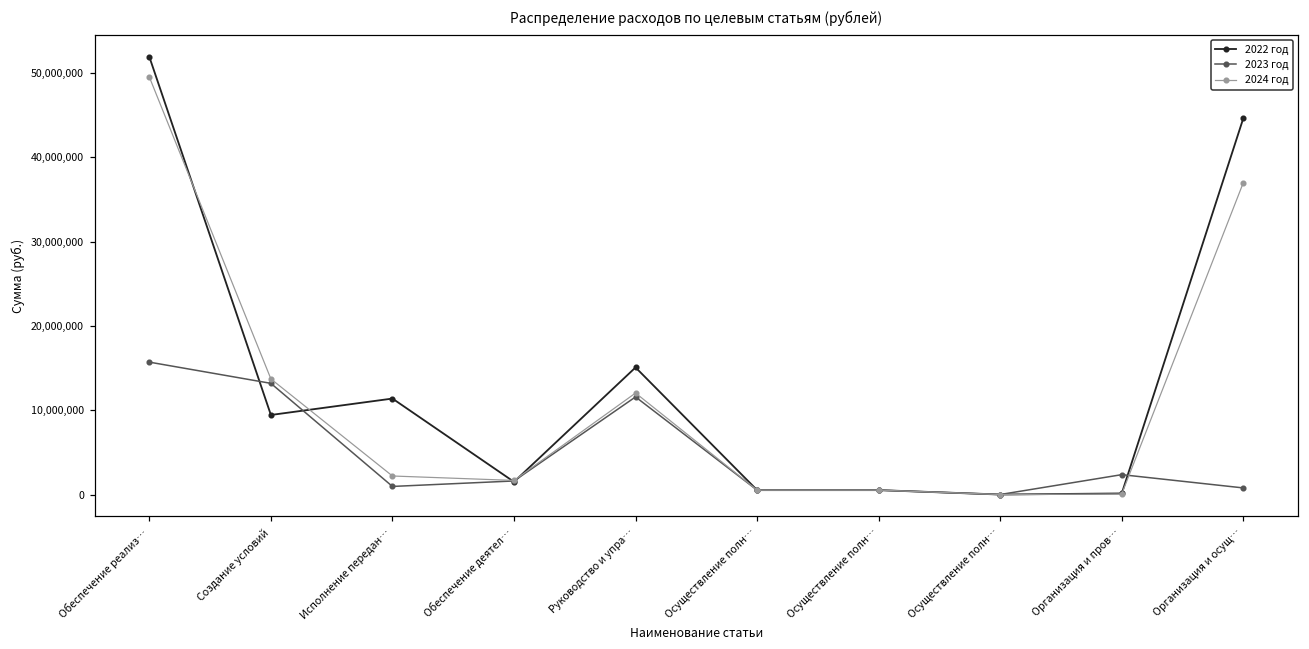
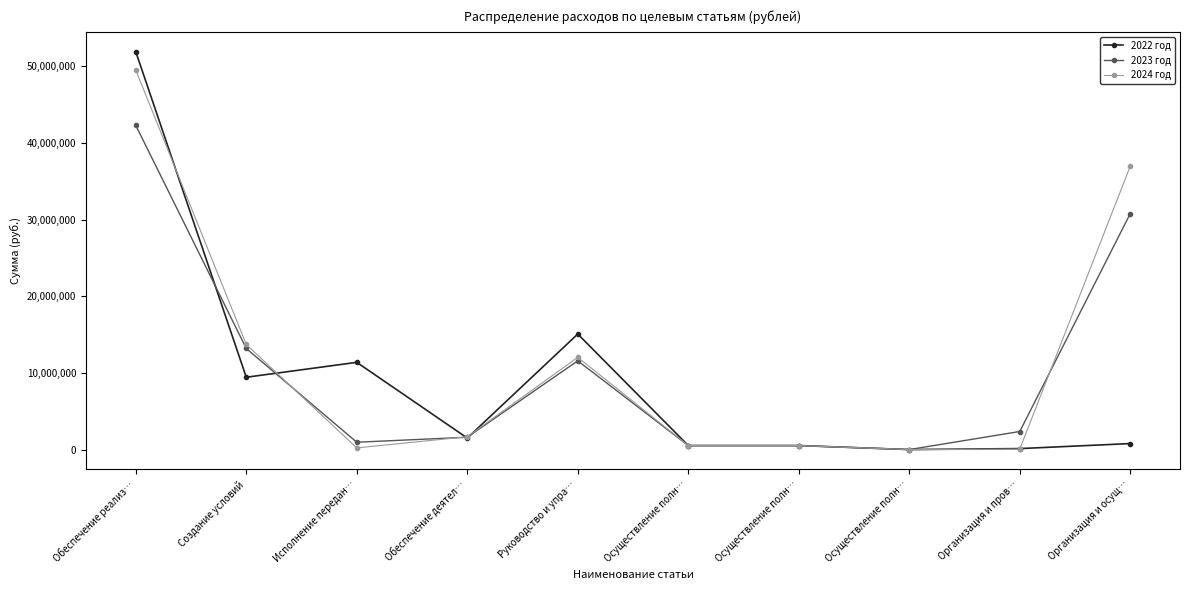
  {
    "2022 год": {
      "Обеспечение реализ…": "52,000,000",
      "Создание условий": "9,000,000",
      "Исполнение передан…": "11,000,000",
      "Руководство и упра…": "15,000,000",
-     "Организация и осущ…": "45,000,000"
+     "Организация и осущ…": "1,000,000"
    },
    "2023 год": {
-     "Обеспечение реализ…": "16,000,000",
+     "Обеспечение реализ…": "42,000,000",
      "Создание условий": "13,000,000",
      "Исполнение передан…": "1,000,000",
      "Руководство и упра…": "12,000,000",
      "Организация и пров…": "2,000,000",
-     "Организация и осущ…": "1,000,000"
+     "Организация и осущ…": "31,000,000"
    },
    "2024 год": {
      "Обеспечение реализ…": "50,000,000",
      "Создание условий": "14,000,000",
-     "Исполнение передан…": "2,000,000",
+     "Исполнение передан…": "0",
      "Руководство и упра…": "12,000,000",
      "Организация и осущ…": "37,000,000"
    }
  }
